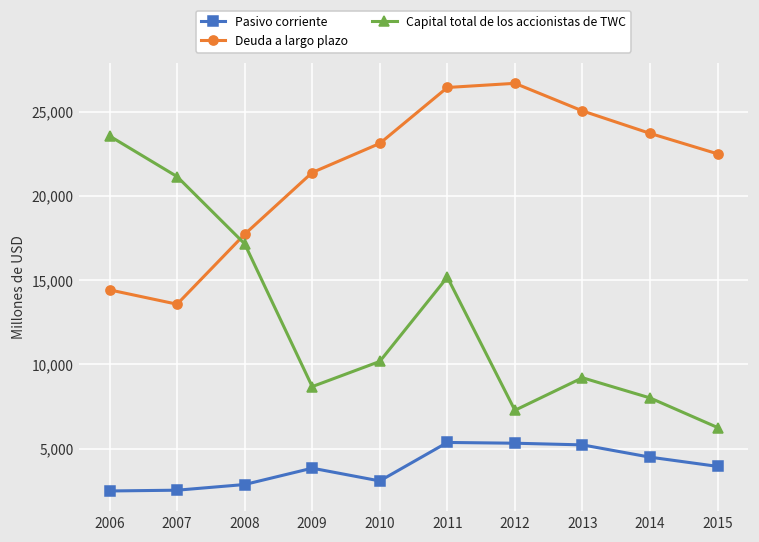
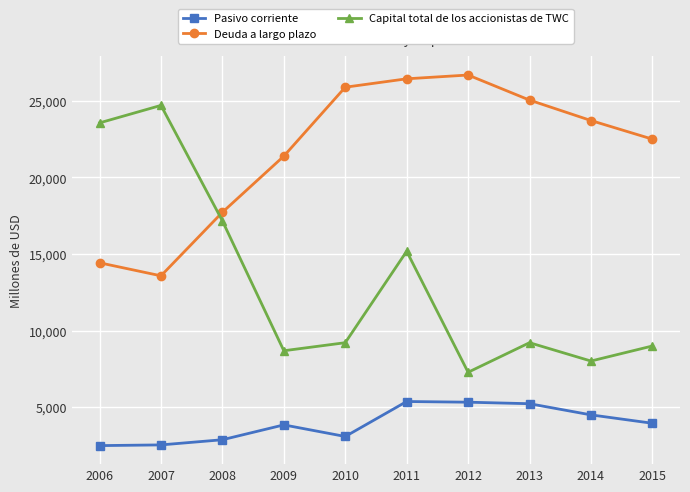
  {
    "Pasivo corriente": {
      "2006": "2,500",
      "2007": "2,500",
      "2008": "2,900",
      "2009": "3,800",
      "2010": "3,100",
      "2011": "5,400",
      "2012": "5,300",
      "2013": "5,200",
      "2014": "4,500",
      "2015": "3,900"
    },
    "Deuda a largo plazo": {
      "2006": "14,400",
      "2007": "13,600",
      "2008": "17,700",
      "2009": "21,400",
-     "2010": "23,100",
+     "2010": "25,900",
      "2011": "26,400",
      "2012": "26,700",
      "2013": "25,100",
      "2014": "23,700",
      "2015": "22,500"
    },
    "Capital total de los accionistas de TWC": {
      "2006": "23,600",
-     "2007": "21,200",
+     "2007": "24,700",
      "2008": "17,200",
      "2009": "8,700",
-     "2010": "10,200",
+     "2010": "9,200",
      "2011": "15,200",
      "2012": "7,300",
      "2013": "9,200",
      "2014": "8,000",
-     "2015": "6,300"
+     "2015": "9,000"
    }
  }
